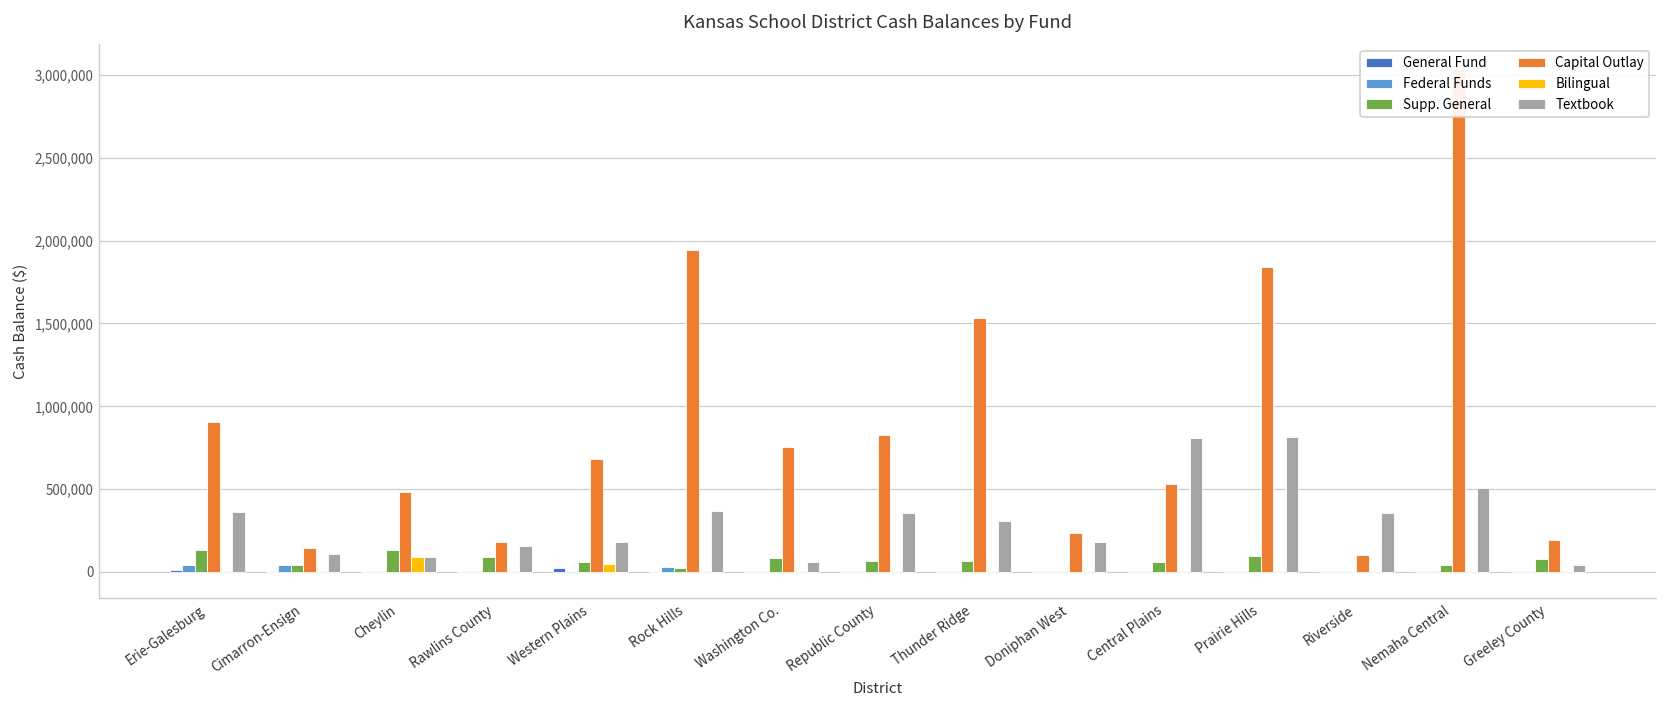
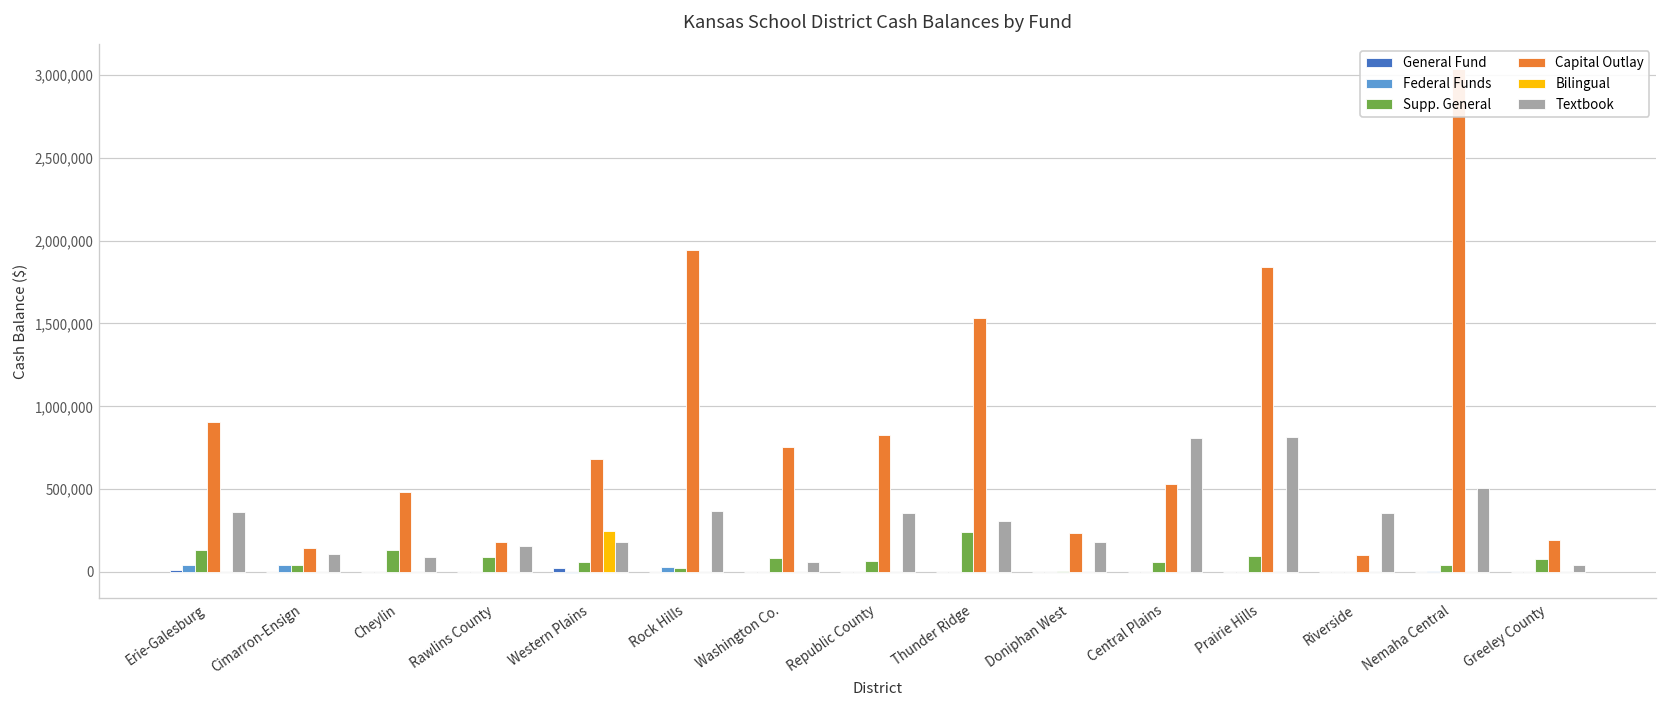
  {
    "Supp. General": {
      "Erie-Galesburg": "130,000",
      "Cimarron-Ensign": "40,000",
      "Cheylin": "130,000",
      "Rawlins County": "90,000",
      "Western Plains": "60,000",
      "Rock Hills": "20,000",
      "Washington Co.": "90,000",
      "Republic County": "60,000",
-     "Thunder Ridge": "60,000",
+     "Thunder Ridge": "240,000",
      "Central Plains": "60,000",
      "Prairie Hills": "100,000",
      "Riverside": "0",
      "Nemaha Central": "40,000",
      "Greeley County": "80,000"
    },
    "Capital Outlay": {
      "Erie-Galesburg": "900,000",
      "Cimarron-Ensign": "150,000",
      "Cheylin": "480,000",
      "Rawlins County": "180,000",
      "Western Plains": "680,000",
      "Rock Hills": "1,940,000",
      "Washington Co.": "750,000",
      "Republic County": "830,000",
      "Thunder Ridge": "1,530,000",
      "Doniphan West": "230,000",
      "Central Plains": "530,000",
      "Prairie Hills": "1,840,000",
      "Riverside": "100,000",
      "Greeley County": "190,000"
    },
    "Bilingual": {
-     "Cheylin": "90,000",
+     "Cheylin": "0",
      "Rawlins County": "0",
-     "Western Plains": "50,000",
+     "Western Plains": "250,000",
      "Rock Hills": "0",
      "Washington Co.": "0",
      "Republic County": "0",
      "Thunder Ridge": "0",
      "Doniphan West": "0",
      "Central Plains": "0",
      "Prairie Hills": "0",
      "Riverside": "0",
      "Nemaha Central": "0",
      "Greeley County": "0"
    },
    "Textbook": {
      "Erie-Galesburg": "360,000",
      "Cimarron-Ensign": "110,000",
      "Cheylin": "90,000",
      "Rawlins County": "160,000",
      "Western Plains": "180,000",
      "Rock Hills": "370,000",
      "Washington Co.": "60,000",
      "Republic County": "360,000",
      "Thunder Ridge": "310,000",
      "Doniphan West": "180,000",
      "Central Plains": "810,000",
      "Prairie Hills": "810,000",
      "Riverside": "360,000",
      "Nemaha Central": "510,000",
      "Greeley County": "40,000"
    }
  }
